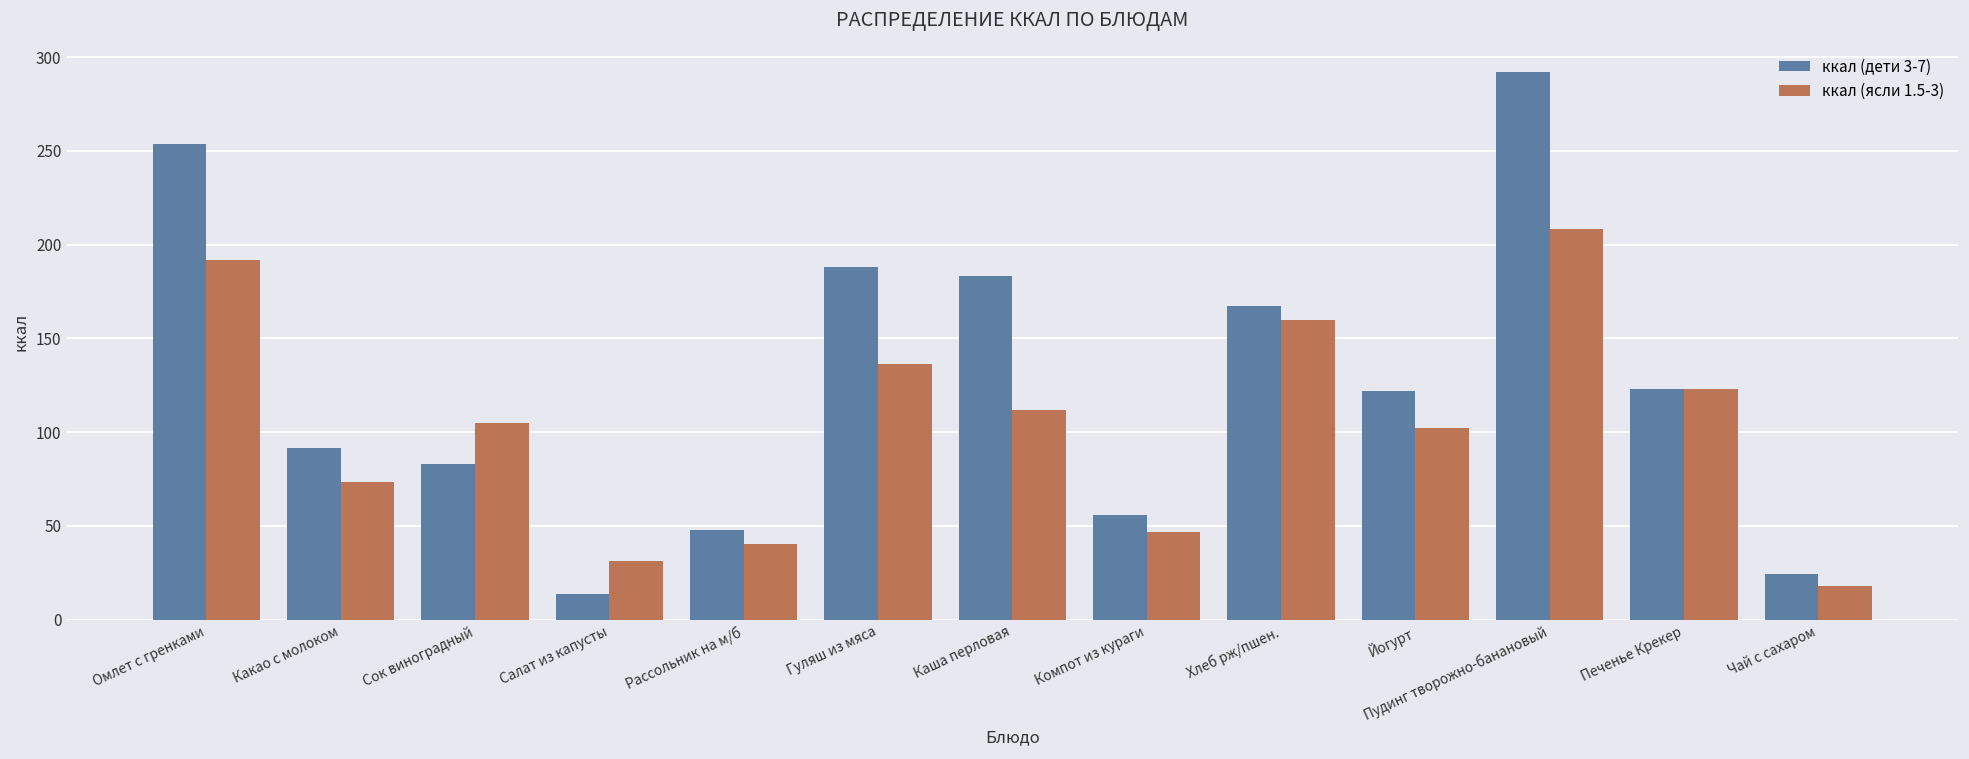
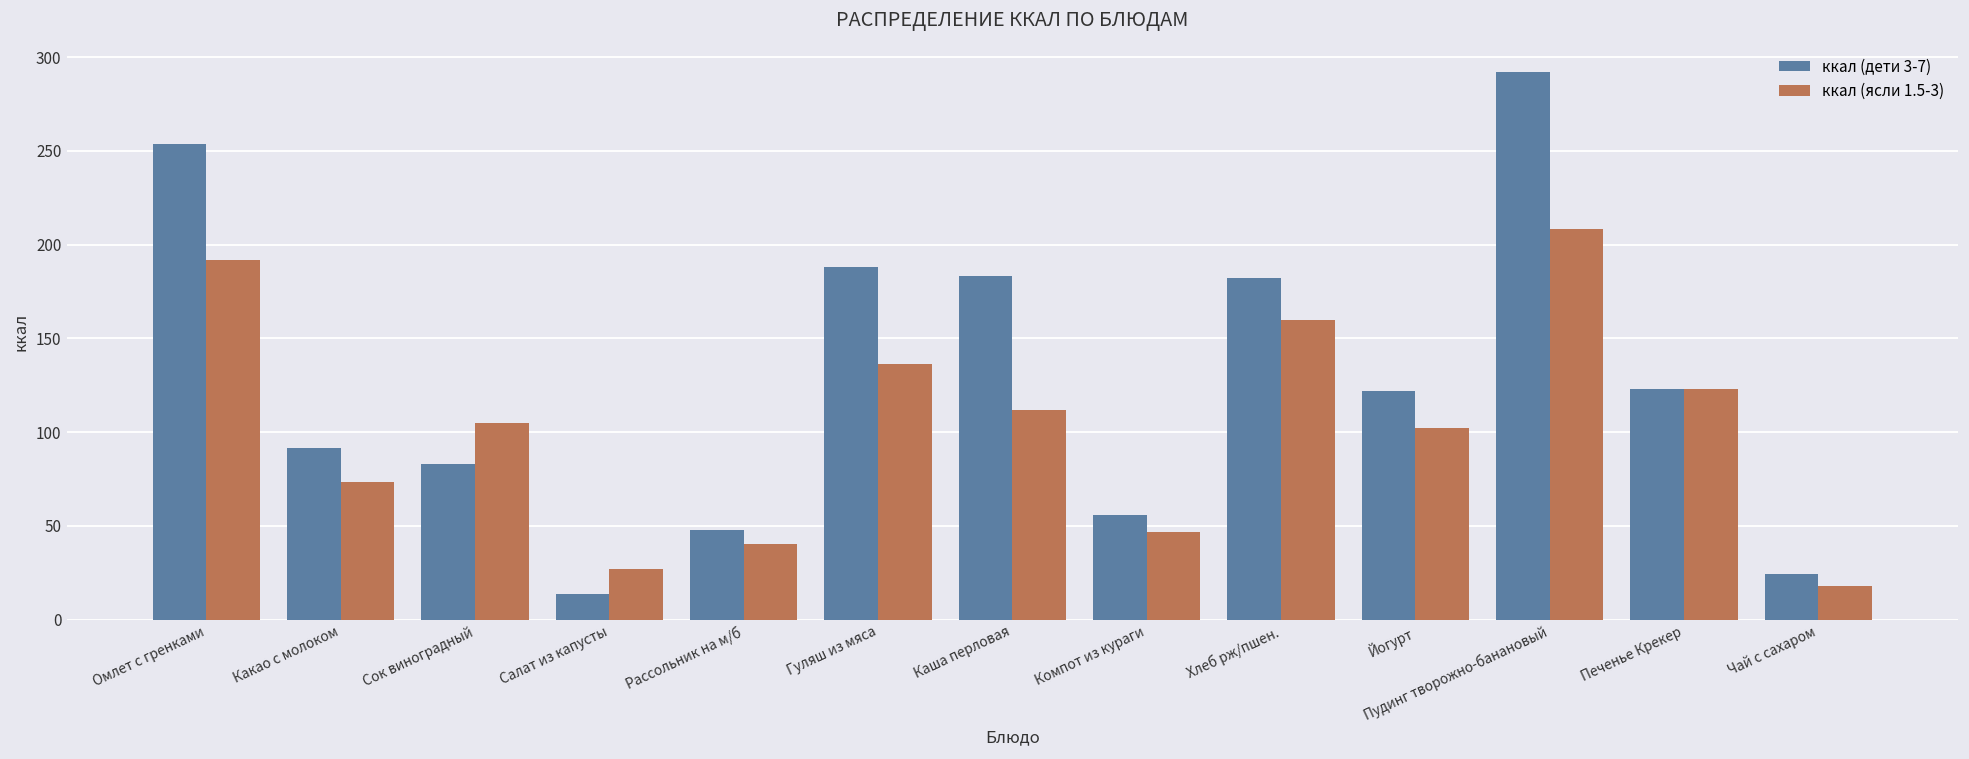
  {
    "ккал (дети 3-7)": {
      "Омлет с гренками": 253,
      "Какао с молоком": 91,
      "Сок виноградный": 83,
      "Салат из капусты": 14,
      "Рассольник на м/б": 48,
      "Гуляш из мяса": 188,
      "Каша перловая": 183,
      "Компот из кураги": 56,
-     "Хлеб рж/пшен.": 167,
+     "Хлеб рж/пшен.": 182,
      "Йогурт": 122,
      "Пудинг творожно-банановый": 292,
      "Печенье Крекер": 123,
      "Чай с сахаром": 24
    },
    "ккал (ясли 1.5-3)": {
      "Омлет с гренками": 192,
      "Какао с молоком": 73,
      "Сок виноградный": 105,
-     "Салат из капусты": 31,
+     "Салат из капусты": 27,
      "Рассольник на м/б": 41,
      "Гуляш из мяса": 137,
      "Каша перловая": 112,
      "Компот из кураги": 47,
      "Хлеб рж/пшен.": 160,
      "Йогурт": 102,
      "Пудинг творожно-банановый": 209,
      "Печенье Крекер": 123,
      "Чай с сахаром": 18
    }
  }
